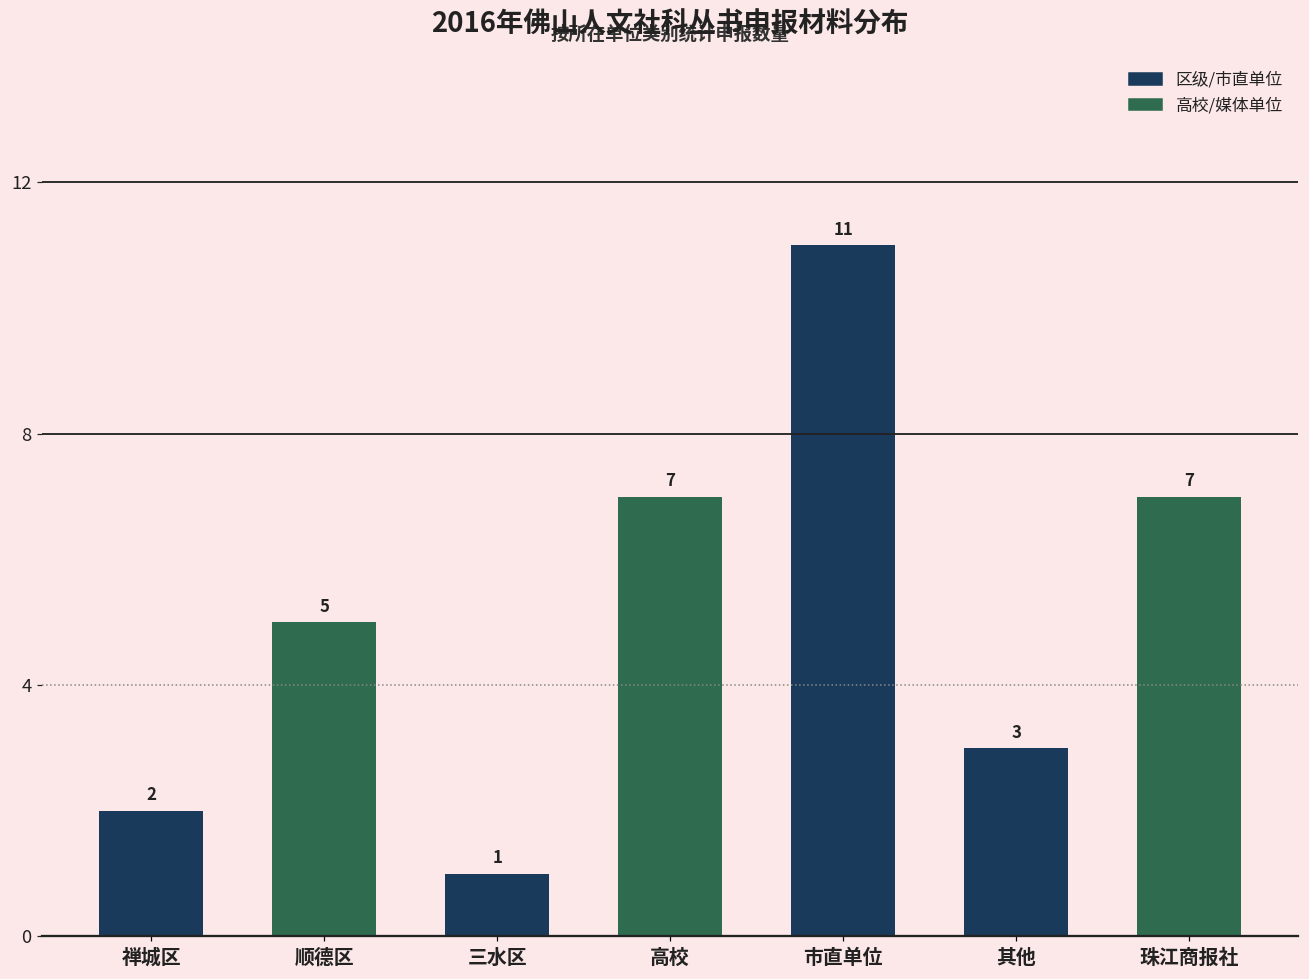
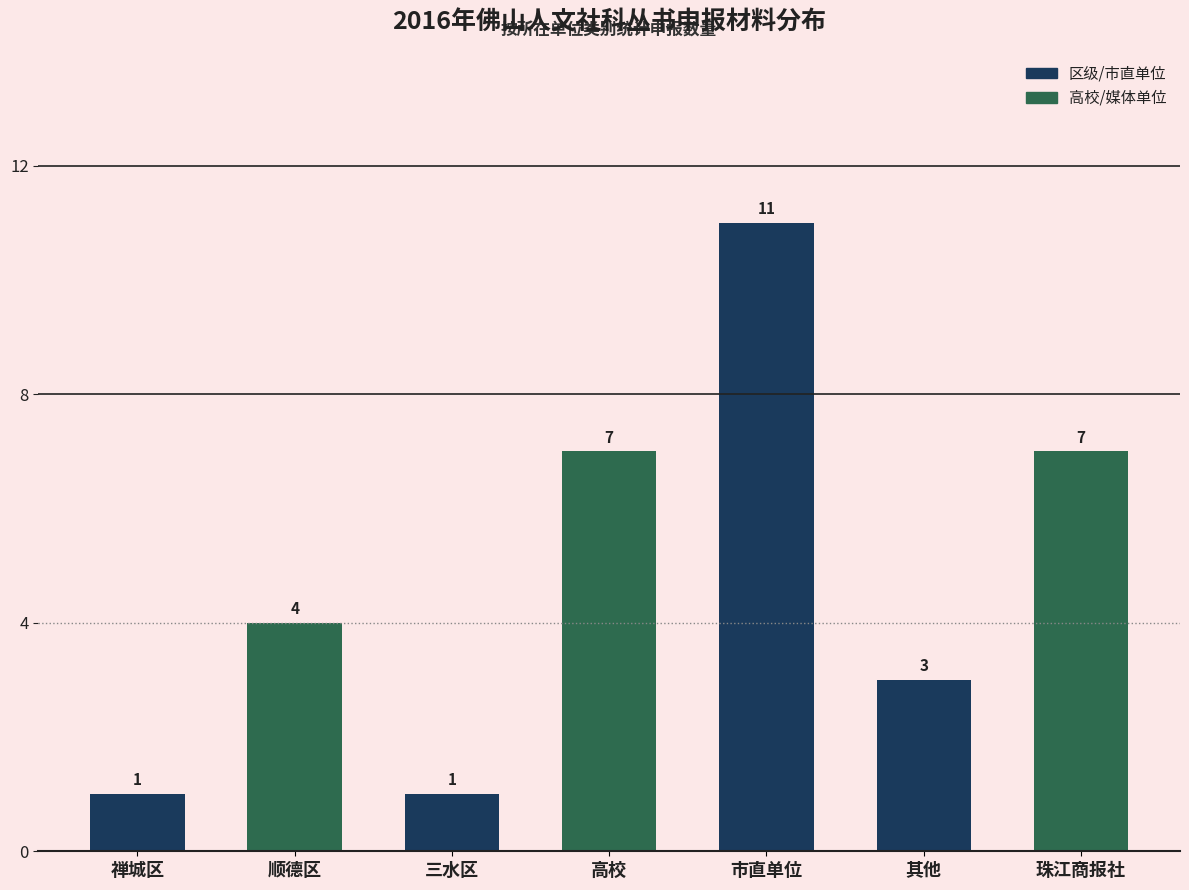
  {
-   "禅城区": 2,
-   "顺德区": 5,
+   "禅城区": 1,
+   "顺德区": 4,
    "三水区": 1,
    "高校": 7,
    "市直单位": 11,
    "其他": 3,
    "珠江商报社": 7
  }
